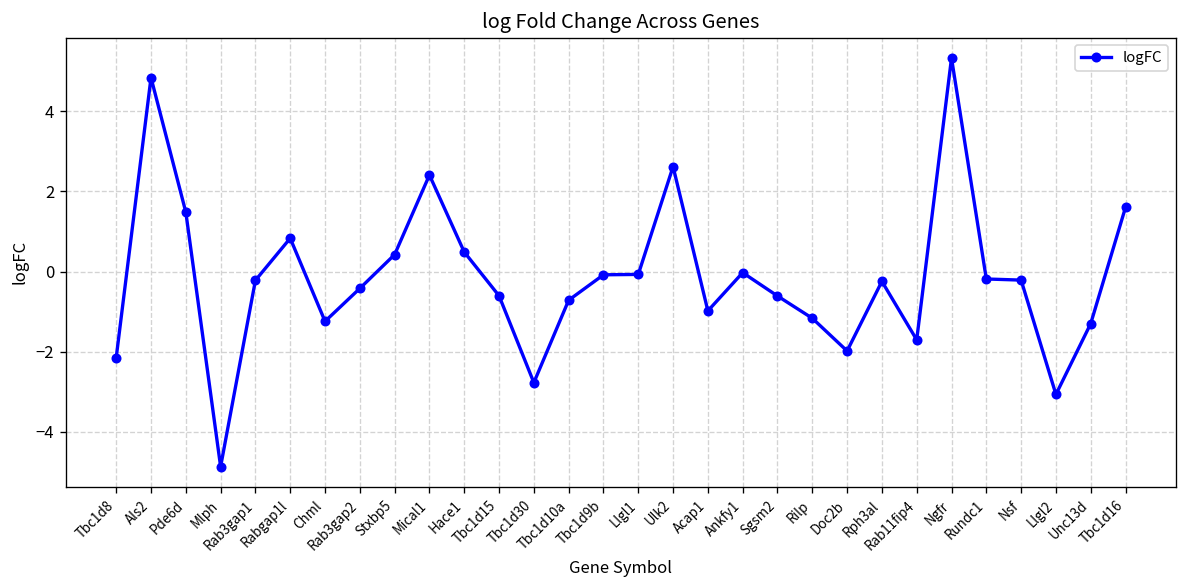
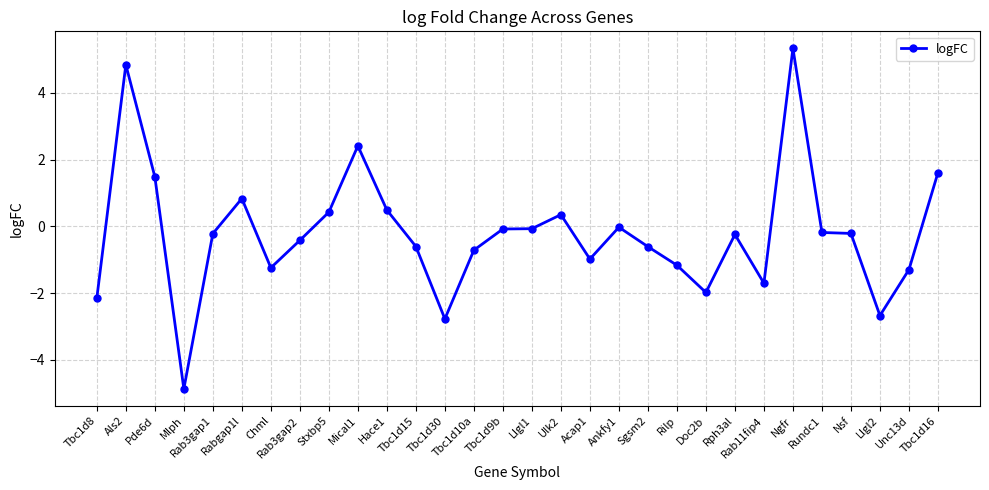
  {
    "Tbc1d8": -2.2,
    "Als2": 4.8,
    "Pde6d": 1.5,
    "Mlph": -4.9,
    "Rab3gap1": -0.2,
    "Rabgap1l": 0.8,
    "Chml": -1.2,
    "Rab3gap2": -0.4,
    "Stxbp5": 0.4,
    "Mical1": 2.4,
    "Hace1": 0.5,
    "Tbc1d15": -0.6,
    "Tbc1d30": -2.8,
    "Tbc1d10a": -0.7,
    "Tbc1d9b": -0.1,
    "Llgl1": -0.1,
-   "Ulk2": 2.6,
+   "Ulk2": 0.3,
    "Acap1": -1.0,
    "Ankfy1": 0.0,
    "Sgsm2": -0.6,
    "Rilp": -1.2,
    "Doc2b": -2.0,
    "Rph3al": -0.2,
    "Rab11fip4": -1.7,
    "Ngfr": 5.3,
    "Rundc1": -0.2,
    "Nsf": -0.2,
-   "Llgl2": -3.1,
+   "Llgl2": -2.7,
    "Unc13d": -1.3,
    "Tbc1d16": 1.6
  }
